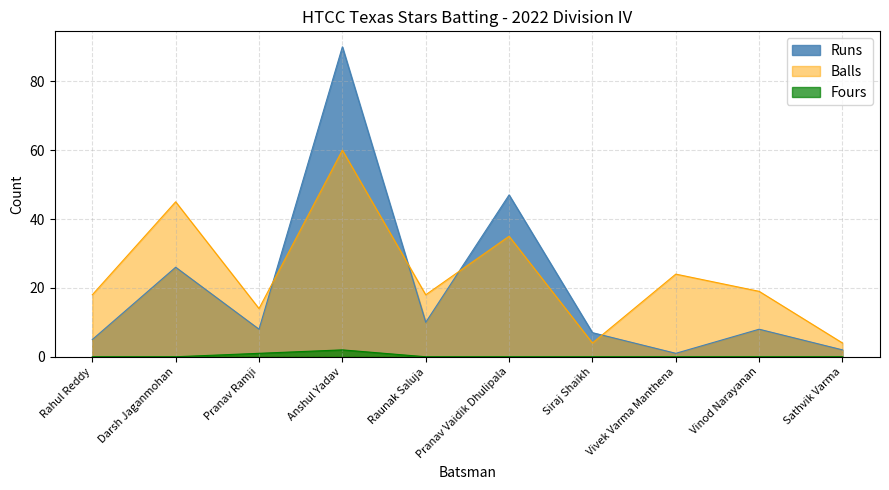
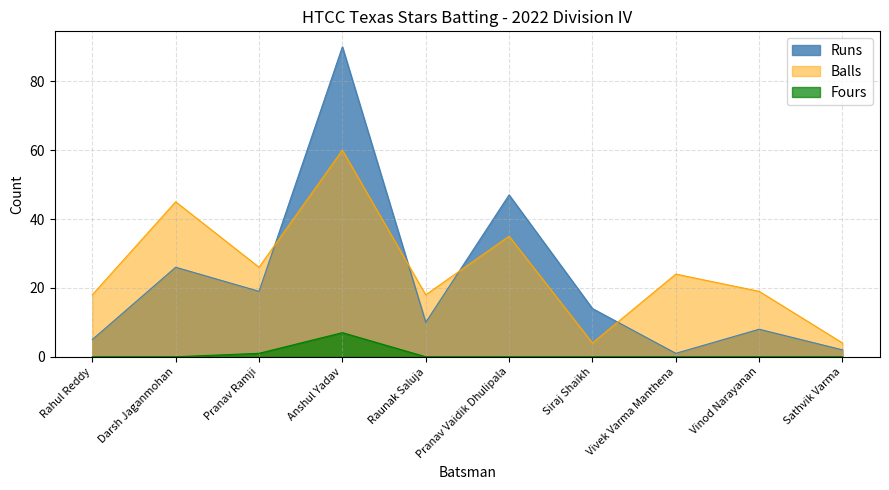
  {
    "Runs": {
      "Rahul Reddy": 5,
      "Darsh Jaganmohan": 26,
-     "Pranav Ramji": 8,
+     "Pranav Ramji": 19,
      "Anshul Yadav": 90,
      "Raunak Saluja": 10,
      "Pranav Vaidik Dhulipala": 47,
-     "Siraj Shaikh": 7,
+     "Siraj Shaikh": 14,
      "Vivek Varma Manthena": 1,
      "Vinod Narayanan": 8,
      "Sathvik Varma": 2
    },
    "Balls": {
      "Rahul Reddy": 18,
      "Darsh Jaganmohan": 45,
-     "Pranav Ramji": 14,
+     "Pranav Ramji": 26,
      "Anshul Yadav": 60,
      "Raunak Saluja": 18,
      "Pranav Vaidik Dhulipala": 35,
      "Siraj Shaikh": 4,
      "Vivek Varma Manthena": 24,
      "Vinod Narayanan": 19,
      "Sathvik Varma": 4
    },
    "Fours": {
      "Rahul Reddy": 0,
      "Darsh Jaganmohan": 0,
      "Pranav Ramji": 1,
-     "Anshul Yadav": 2,
+     "Anshul Yadav": 7,
      "Raunak Saluja": 0,
      "Pranav Vaidik Dhulipala": 0,
      "Siraj Shaikh": 0,
      "Vivek Varma Manthena": 0,
      "Vinod Narayanan": 0,
      "Sathvik Varma": 0
    }
  }
